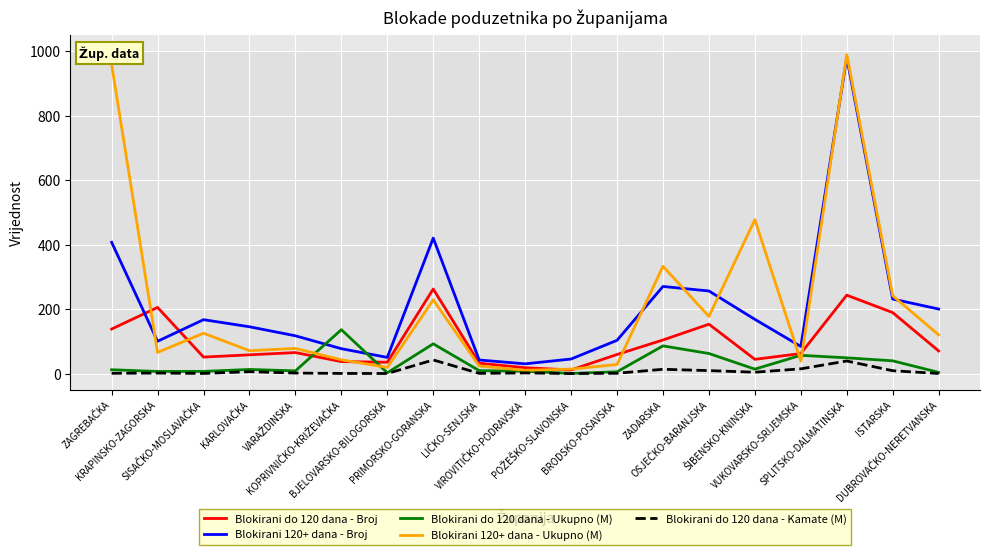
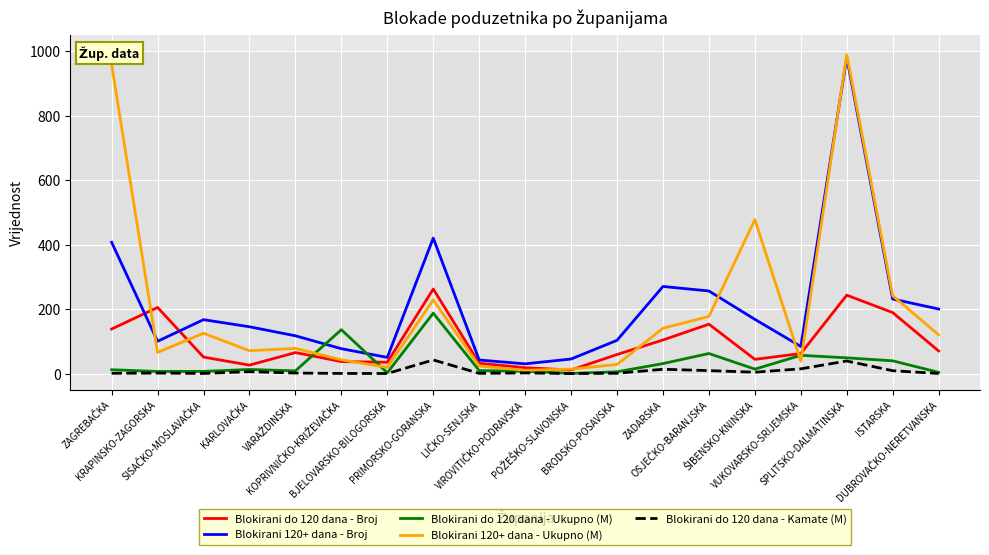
  {
    "Blokirani do 120 dana - Broj": {
      "ZAGREBAČKA": 140,
      "KRAPINSKO-ZAGORSKA": 210,
      "SISAČKO-MOSLAVAČKA": 50,
-     "KARLOVAČKA": 60,
+     "KARLOVAČKA": 30,
      "VARAŽDINSKA": 70,
      "BJELOVARSKO-BILOGORSKA": 40,
      "PRIMORSKO-GORANSKA": 260,
      "LIČKO-SENJSKA": 30,
      "VIROVITIČKO-PODRAVSKA": 20,
      "BRODSKO-POSAVSKA": 60,
      "ZADARSKA": 100,
      "OSJEČKO-BARANJSKA": 150,
      "ŠIBENSKO-KNINSKA": 40,
      "SPLITSKO-DALMATINSKA": 240,
      "ISTARSKA": 190,
      "DUBROVAČKO-NERETVANSKA": 70
    },
    "Blokirani 120+ dana - Broj": {
      "ZAGREBAČKA": 410,
      "KRAPINSKO-ZAGORSKA": 100,
      "SISAČKO-MOSLAVAČKA": 170,
      "KARLOVAČKA": 150,
      "VARAŽDINSKA": 120,
      "KOPRIVNIČKO-KRIŽEVAČKA": 80,
      "BJELOVARSKO-BILOGORSKA": 50,
      "PRIMORSKO-GORANSKA": 420,
      "LIČKO-SENJSKA": 40,
      "VIROVITIČKO-PODRAVSKA": 30,
      "POŽEŠKO-SLAVONSKA": 50,
      "BRODSKO-POSAVSKA": 100,
      "ZADARSKA": 270,
      "OSJEČKO-BARANJSKA": 260,
      "ŠIBENSKO-KNINSKA": 170,
      "VUKOVARSKO-SRIJEMSKA": 80,
      "SPLITSKO-DALMATINSKA": 980,
      "ISTARSKA": 230,
      "DUBROVAČKO-NERETVANSKA": 200
    },
    "Blokirani do 120 dana - Ukupno (M)": {
      "ZAGREBAČKA": 10,
      "KOPRIVNIČKO-KRIŽEVAČKA": 140,
-     "PRIMORSKO-GORANSKA": 90,
+     "PRIMORSKO-GORANSKA": 190,
      "LIČKO-SENJSKA": 10,
-     "ZADARSKA": 90,
+     "ZADARSKA": 30,
      "OSJEČKO-BARANJSKA": 60,
      "ŠIBENSKO-KNINSKA": 10,
      "SPLITSKO-DALMATINSKA": 50,
      "ISTARSKA": 40
    },
    "Blokirani 120+ dana - Ukupno (M)": {
      "ZAGREBAČKA": 960,
      "KRAPINSKO-ZAGORSKA": 70,
      "SISAČKO-MOSLAVAČKA": 120,
      "KARLOVAČKA": 70,
      "VARAŽDINSKA": 80,
      "BJELOVARSKO-BILOGORSKA": 20,
      "PRIMORSKO-GORANSKA": 230,
      "LIČKO-SENJSKA": 20,
      "BRODSKO-POSAVSKA": 30,
-     "ZADARSKA": 330,
+     "ZADARSKA": 140,
      "OSJEČKO-BARANJSKA": 180,
      "ŠIBENSKO-KNINSKA": 480,
      "VUKOVARSKO-SRIJEMSKA": 40,
      "SPLITSKO-DALMATINSKA": 990,
      "ISTARSKA": 240,
      "DUBROVAČKO-NERETVANSKA": 120
    },
    "Blokirani do 120 dana - Kamate (M)": {
      "ZAGREBAČKA": 0,
      "KOPRIVNIČKO-KRIŽEVAČKA": 0,
      "PRIMORSKO-GORANSKA": 40,
      "LIČKO-SENJSKA": 0,
      "ZADARSKA": 10,
      "OSJEČKO-BARANJSKA": 10,
      "ŠIBENSKO-KNINSKA": 0,
      "VUKOVARSKO-SRIJEMSKA": 10,
      "SPLITSKO-DALMATINSKA": 40,
      "ISTARSKA": 10
    }
  }
